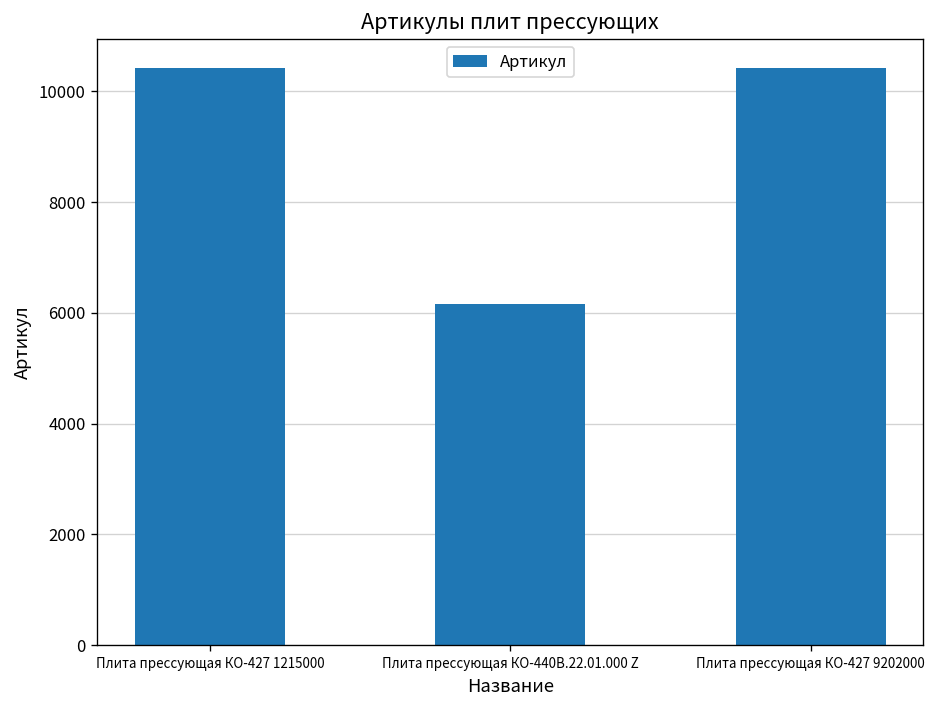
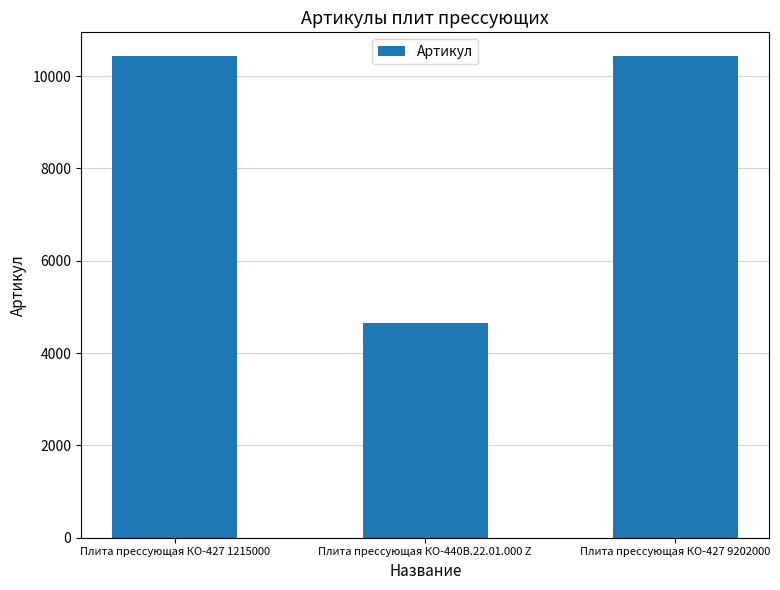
  {
    "Плита прессующая КО-427 1215000": 10400,
-   "Плита прессующая КО-440В.22.01.000 Z": 6200,
+   "Плита прессующая КО-440В.22.01.000 Z": 4600,
    "Плита прессующая КО-427 9202000": 10400
  }
